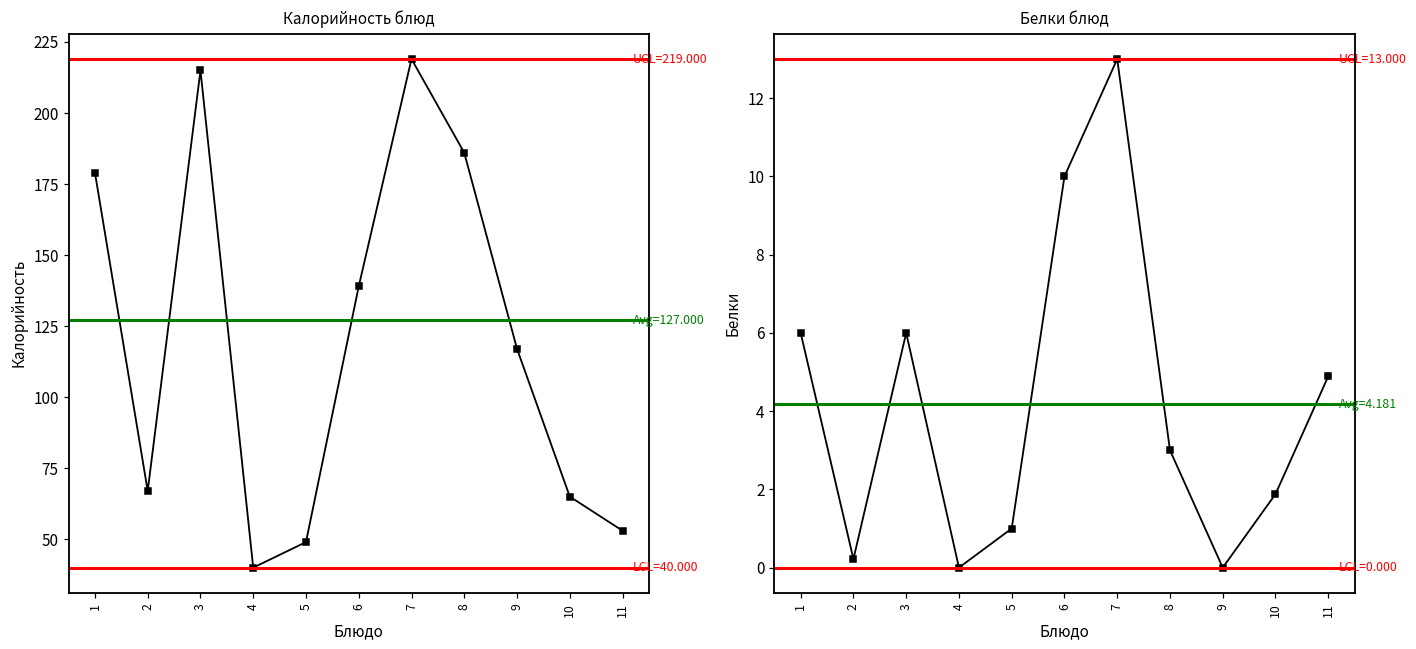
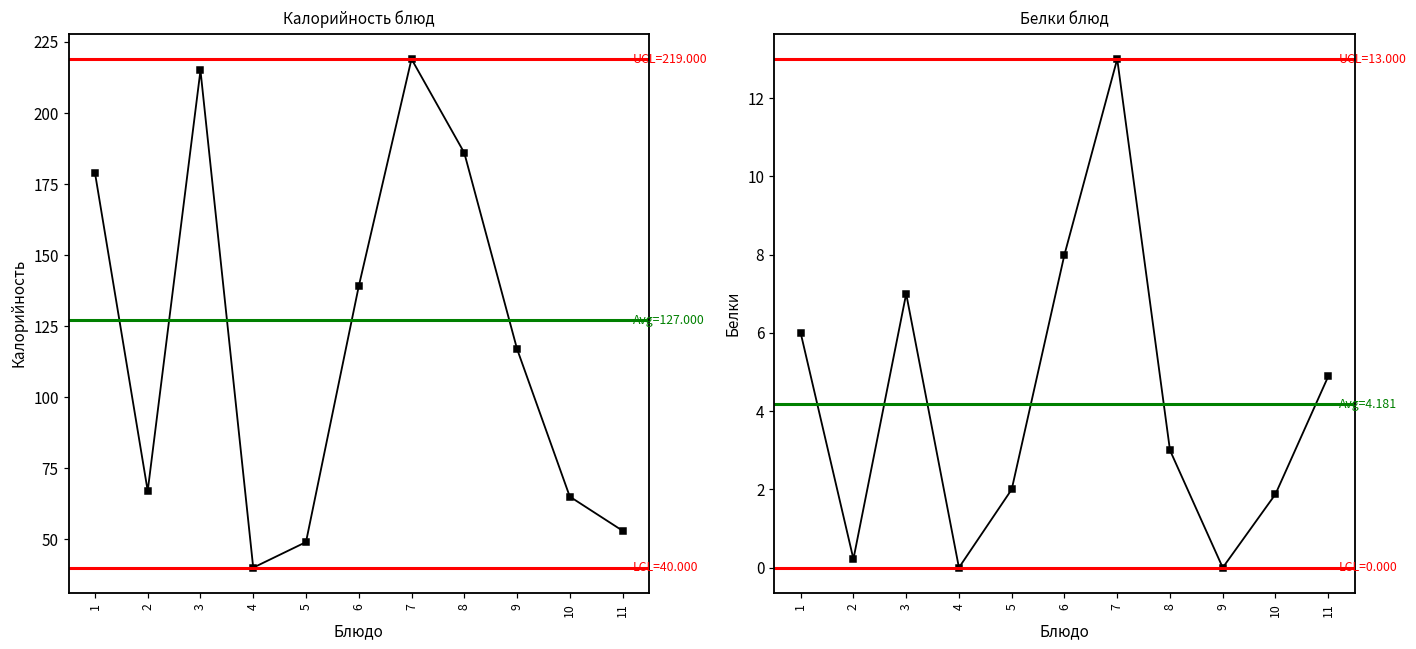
  {
    "Калорийность блюд": {
      "1": 179,
      "2": 67,
      "3": 215,
      "4": 40,
      "5": 49,
      "6": 139,
      "7": 219,
      "8": 186,
      "9": 117,
      "10": 65,
      "11": 53
    },
    "Белки блюд": {
      "1": 6,
      "2": 0.2,
-     "3": 6,
+     "3": 7,
      "4": 0,
-     "5": 1,
-     "6": 10,
+     "5": 2,
+     "6": 8,
      "7": 13,
      "8": 3,
      "9": 0,
      "10": 1.9
    }
  }
